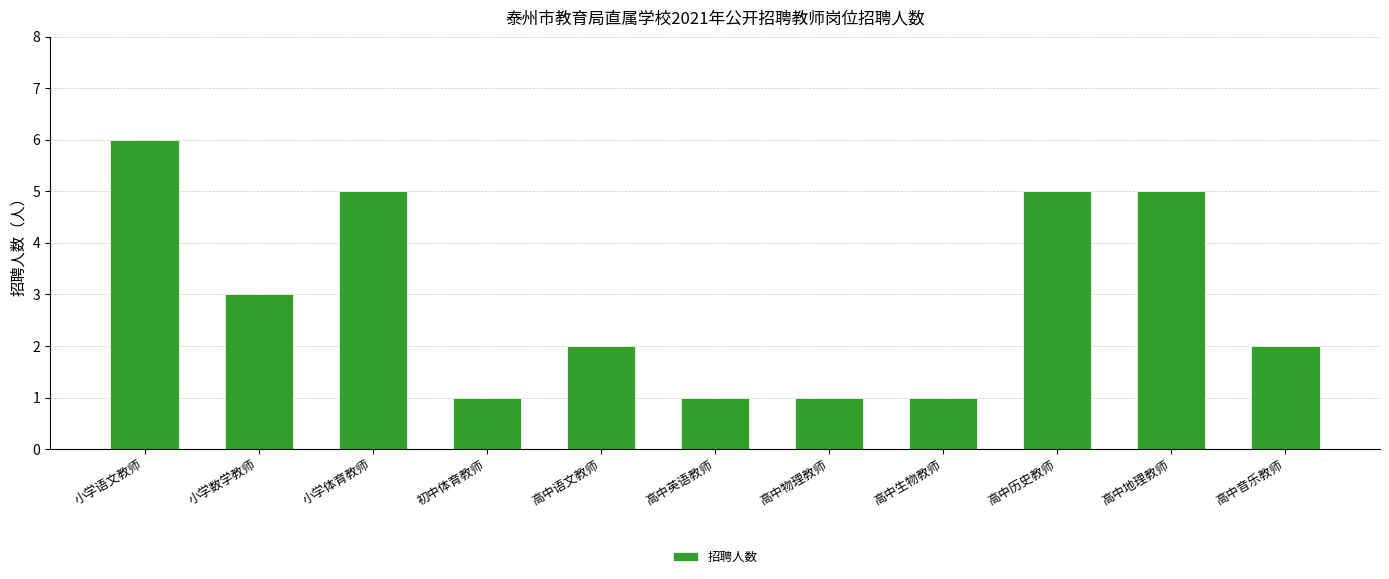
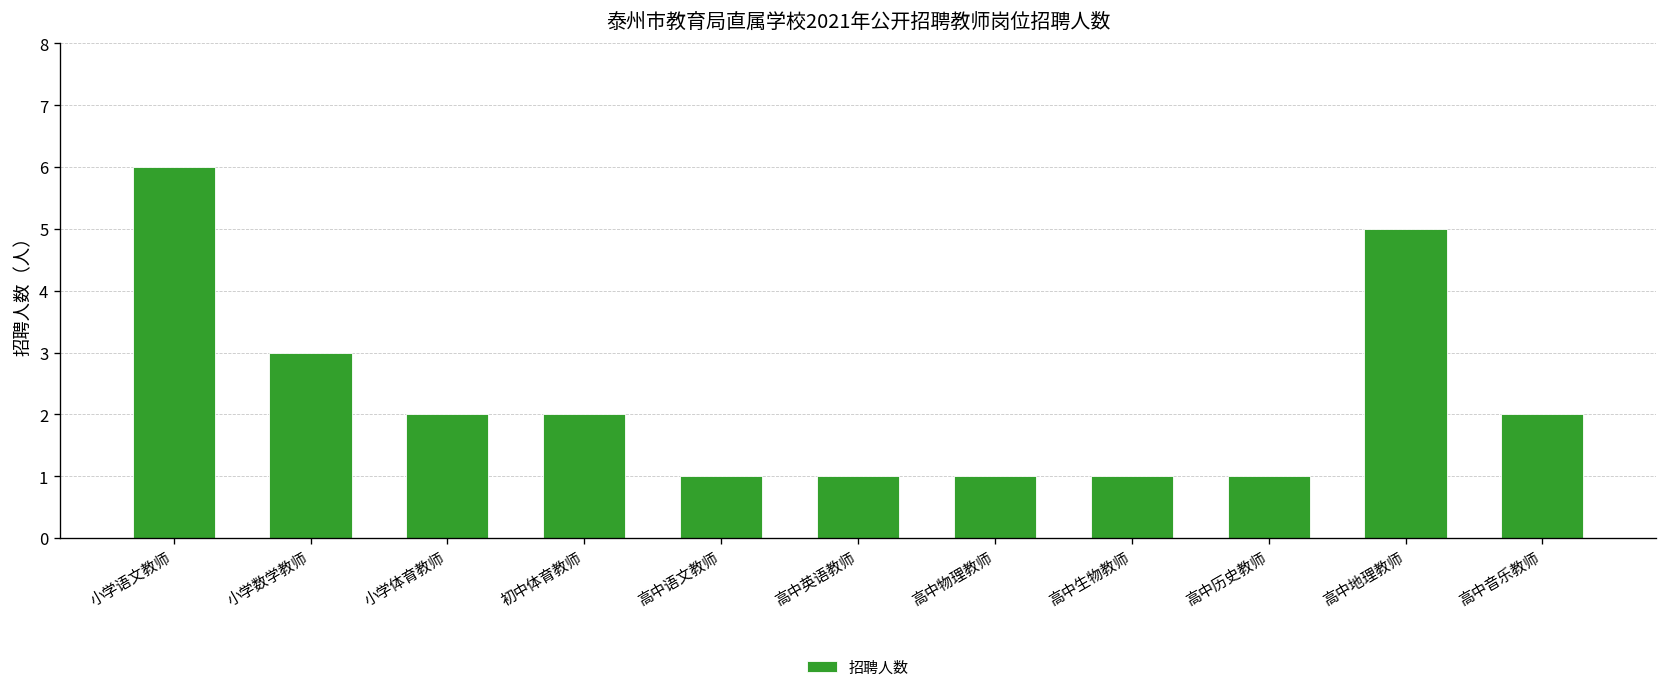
  {
    "小学语文教师": 6,
    "小学数学教师": 3,
-   "小学体育教师": 5,
-   "初中体育教师": 1,
-   "高中语文教师": 2,
+   "小学体育教师": 2,
+   "初中体育教师": 2,
+   "高中语文教师": 1,
    "高中英语教师": 1,
    "高中物理教师": 1,
    "高中生物教师": 1,
-   "高中历史教师": 5,
+   "高中历史教师": 1,
    "高中地理教师": 5,
    "高中音乐教师": 2
  }
